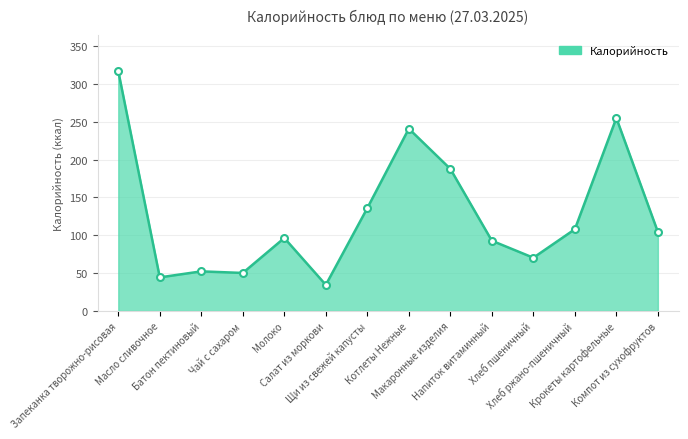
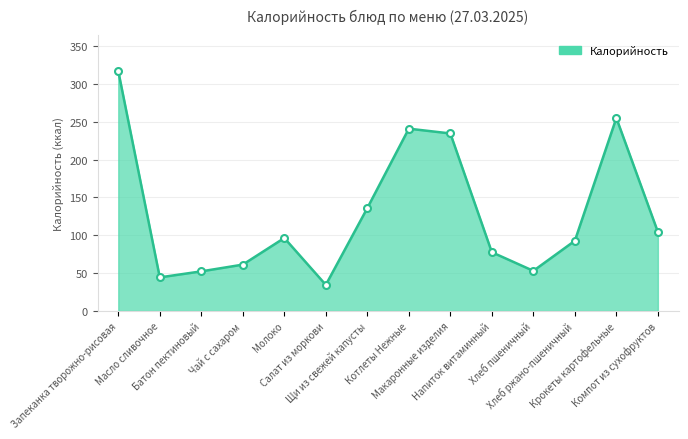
  {
    "Запеканка творожно-рисовая": 320,
    "Масло сливочное": 40,
    "Батон пектиновый": 50,
-   "Чай с сахаром": 50,
+   "Чай с сахаром": 60,
    "Молоко": 100,
    "Салат из моркови": 30,
    "Щи из свежей капусты": 140,
    "Котлеты Нежные": 240,
-   "Макаронные изделия": 190,
-   "Напиток витаминный": 90,
-   "Хлеб пшеничный": 70,
-   "Хлеб ржано-пшеничный": 110,
+   "Макаронные изделия": 230,
+   "Напиток витаминный": 80,
+   "Хлеб пшеничный": 50,
+   "Хлеб ржано-пшеничный": 90,
    "Крокеты картофельные": 250,
    "Компот из сухофруктов": 100
  }
